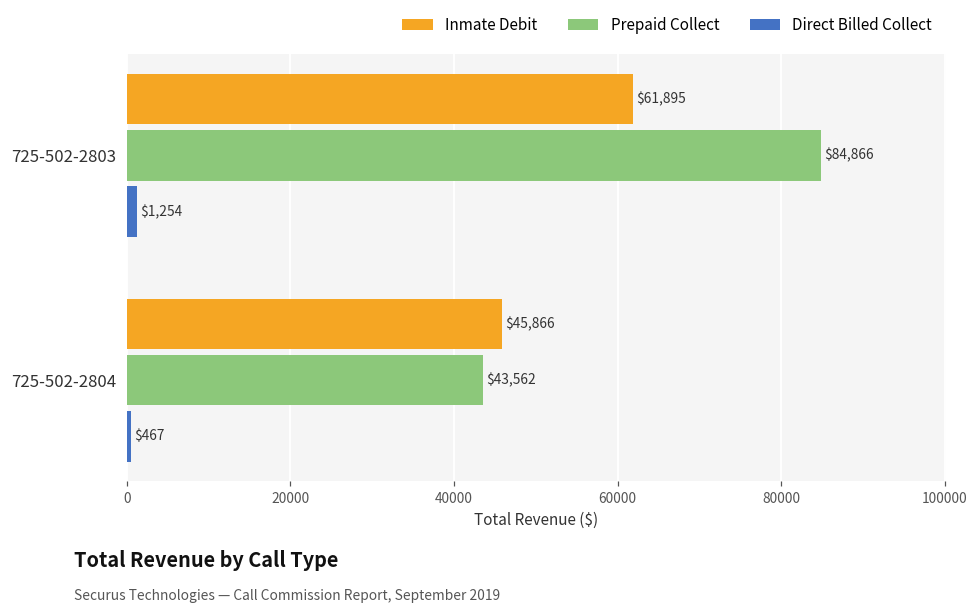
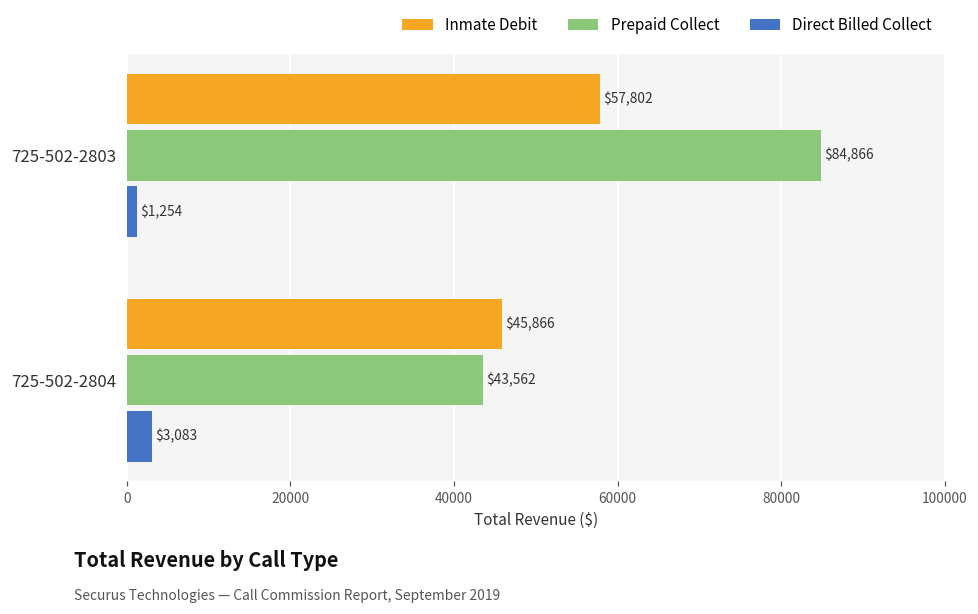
  {
    "Inmate Debit": {
-     "725-502-2803": "$61,895",
+     "725-502-2803": "$57,802",
      "725-502-2804": "$45,866"
    },
    "Prepaid Collect": {
      "725-502-2803": "$84,866",
      "725-502-2804": "$43,562"
    },
    "Direct Billed Collect": {
      "725-502-2803": "$1,254",
-     "725-502-2804": "$467"
+     "725-502-2804": "$3,083"
    }
  }
